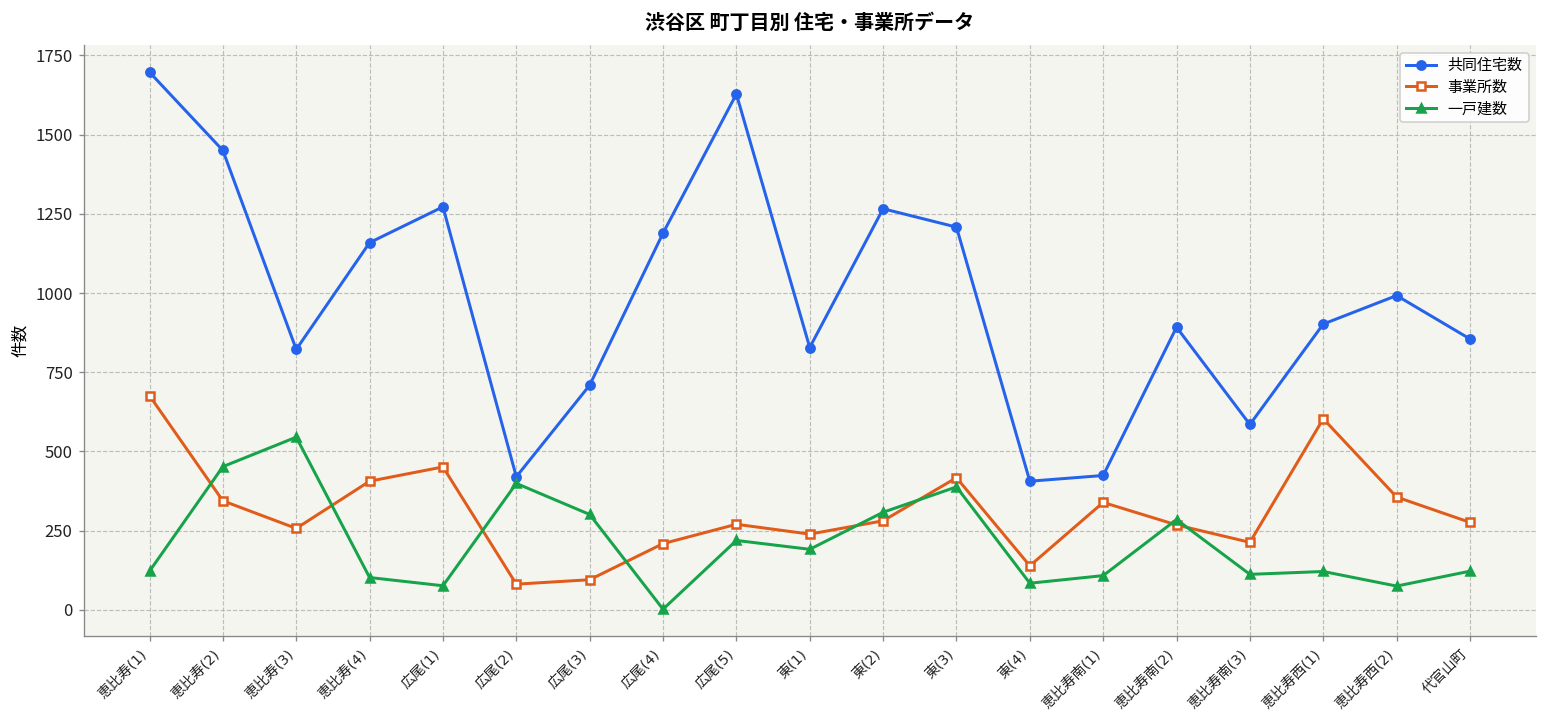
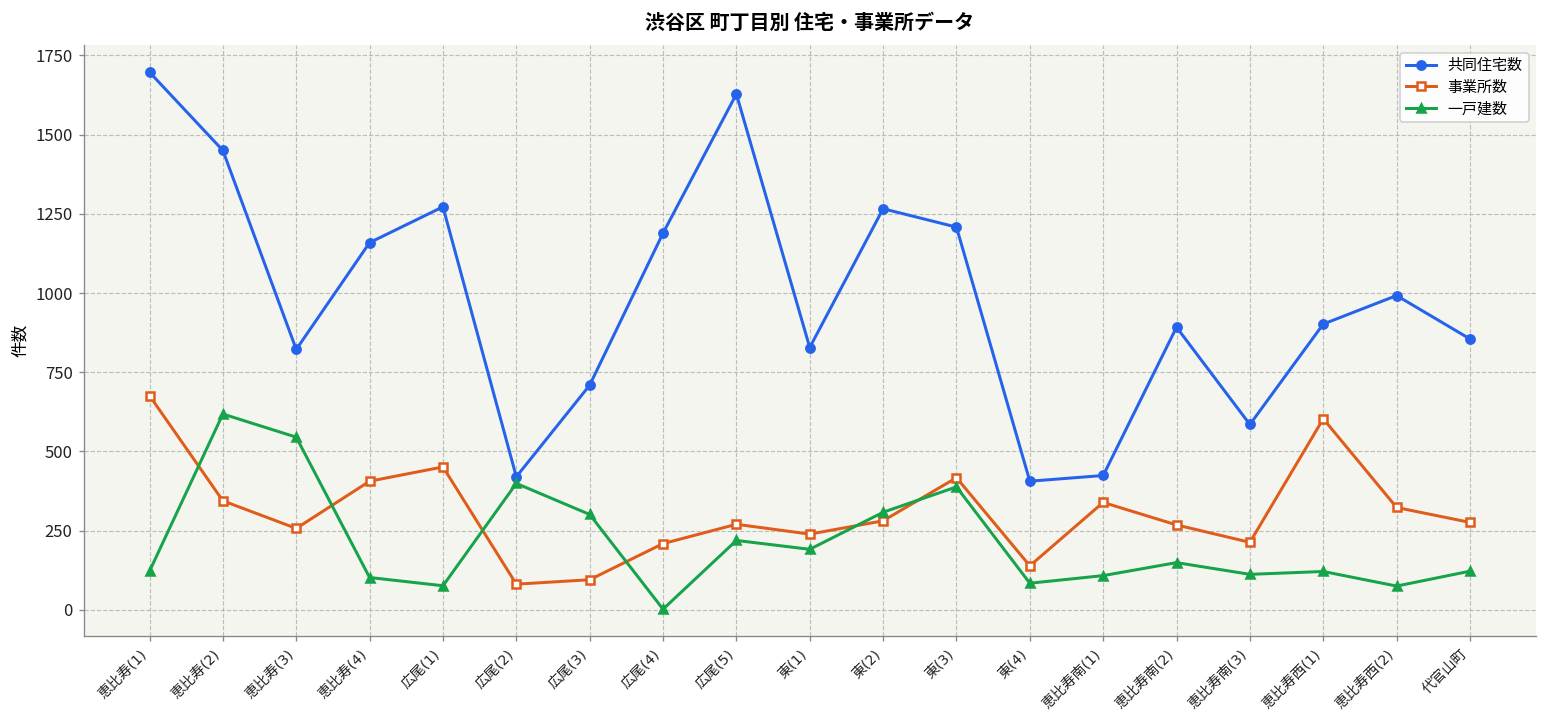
  {
    "共同住宅数": {
      "恵比寿(1)": 1700,
      "恵比寿(2)": 1450,
      "恵比寿(3)": 820,
      "恵比寿(4)": 1160,
      "広尾(1)": 1270,
      "広尾(2)": 420,
      "広尾(3)": 710,
      "広尾(4)": 1190,
      "広尾(5)": 1630,
      "東(1)": 830,
      "東(2)": 1270,
      "東(3)": 1210,
      "東(4)": 410,
      "恵比寿南(1)": 420,
      "恵比寿南(2)": 890,
      "恵比寿南(3)": 590,
      "恵比寿西(1)": 900,
      "恵比寿西(2)": 990,
      "代官山町": 860
    },
    "事業所数": {
      "恵比寿(1)": 680,
      "恵比寿(2)": 340,
      "恵比寿(3)": 260,
      "恵比寿(4)": 410,
      "広尾(1)": 450,
      "広尾(2)": 80,
      "広尾(3)": 100,
      "広尾(4)": 210,
      "広尾(5)": 270,
      "東(1)": 240,
      "東(2)": 280,
      "東(3)": 420,
      "東(4)": 140,
      "恵比寿南(1)": 340,
      "恵比寿南(2)": 270,
      "恵比寿南(3)": 210,
      "恵比寿西(1)": 600,
-     "恵比寿西(2)": 360,
+     "恵比寿西(2)": 320,
      "代官山町": 280
    },
    "一戸建数": {
      "恵比寿(1)": 120,
-     "恵比寿(2)": 450,
+     "恵比寿(2)": 620,
      "恵比寿(3)": 550,
      "恵比寿(4)": 100,
      "広尾(1)": 80,
      "広尾(2)": 400,
      "広尾(3)": 300,
      "広尾(4)": 0,
      "広尾(5)": 220,
      "東(1)": 190,
      "東(2)": 310,
      "東(3)": 390,
      "東(4)": 80,
      "恵比寿南(1)": 110,
-     "恵比寿南(2)": 290,
+     "恵比寿南(2)": 150,
      "恵比寿南(3)": 110,
      "恵比寿西(1)": 120,
      "恵比寿西(2)": 80,
      "代官山町": 120
    }
  }
